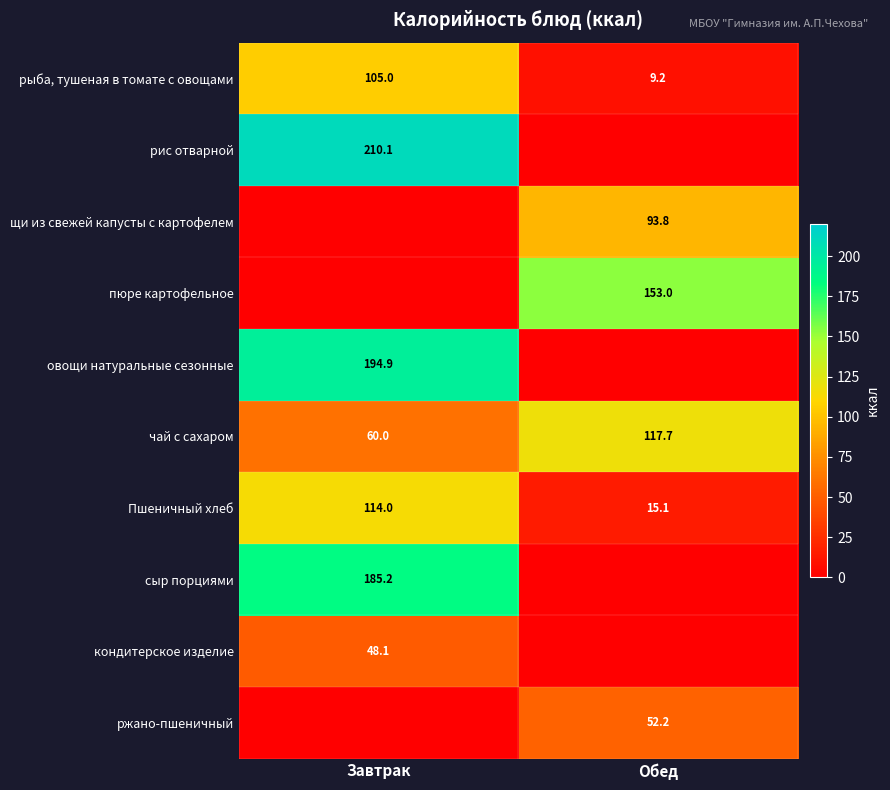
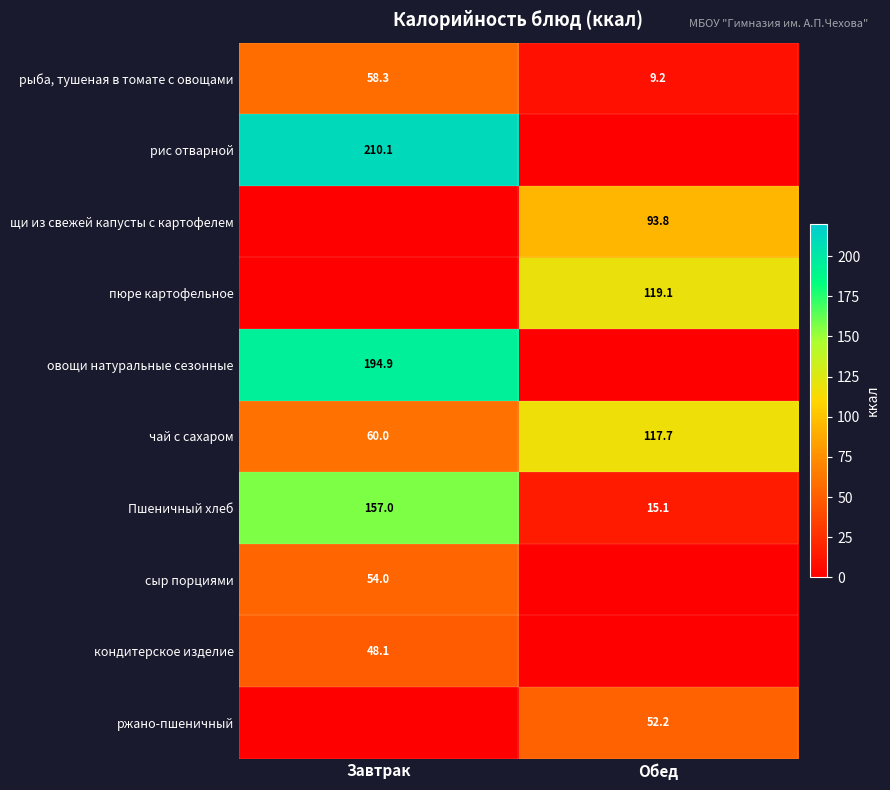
  {
    "рыба, тушеная в томате с овощами": {
-     "Завтрак": 105.0,
+     "Завтрак": 58.3,
      "Обед": 9.2
    },
    "рис отварной": {
      "Завтрак": 210.1
    },
    "щи из свежей капусты с картофелем": {
      "Обед": 93.8
    },
    "пюре картофельное": {
-     "Обед": 153.0
+     "Обед": 119.1
    },
    "овощи натуральные сезонные": {
      "Завтрак": 194.9
    },
    "чай с сахаром": {
      "Завтрак": 60.0,
      "Обед": 117.7
    },
    "Пшеничный хлеб": {
-     "Завтрак": 114.0,
+     "Завтрак": 157.0,
      "Обед": 15.1
    },
    "сыр порциями": {
-     "Завтрак": 185.2
+     "Завтрак": 54.0
    },
    "кондитерское изделие": {
      "Завтрак": 48.1
    },
    "ржано-пшеничный": {
      "Обед": 52.2
    }
  }
